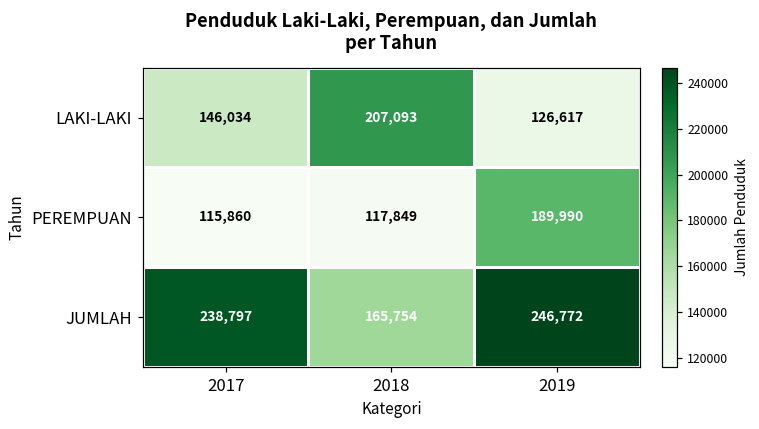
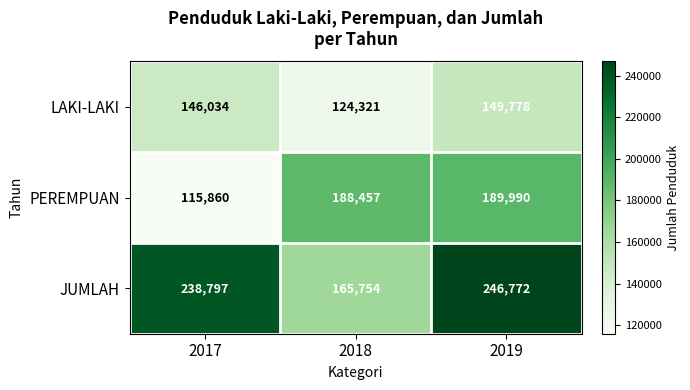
  {
    "LAKI-LAKI": {
      "2017": "146,034",
-     "2018": "207,093",
-     "2019": "126,617"
+     "2018": "124,321",
+     "2019": "149,778"
    },
    "PEREMPUAN": {
      "2017": "115,860",
-     "2018": "117,849",
+     "2018": "188,457",
      "2019": "189,990"
    },
    "JUMLAH": {
      "2017": "238,797",
      "2018": "165,754",
      "2019": "246,772"
    }
  }
